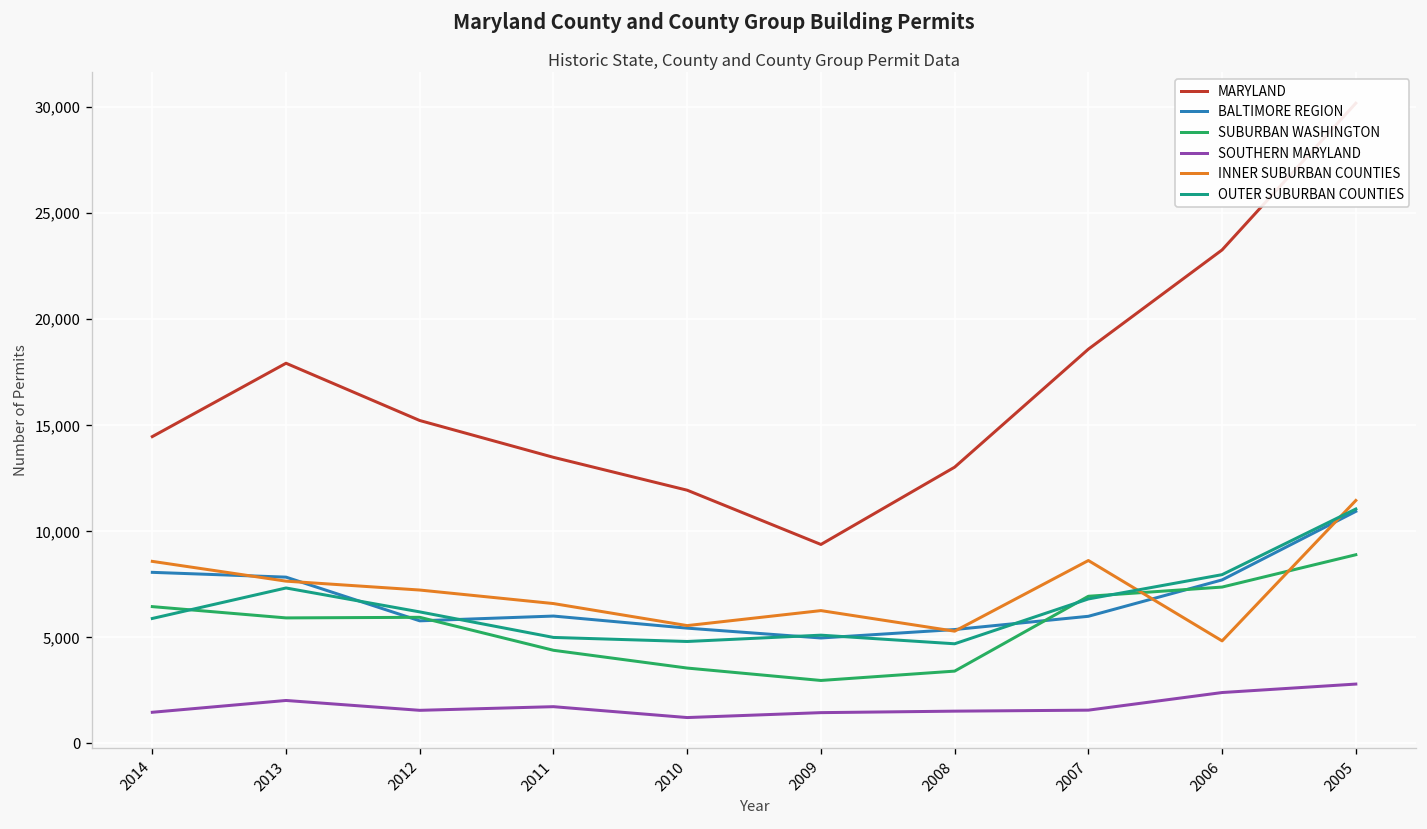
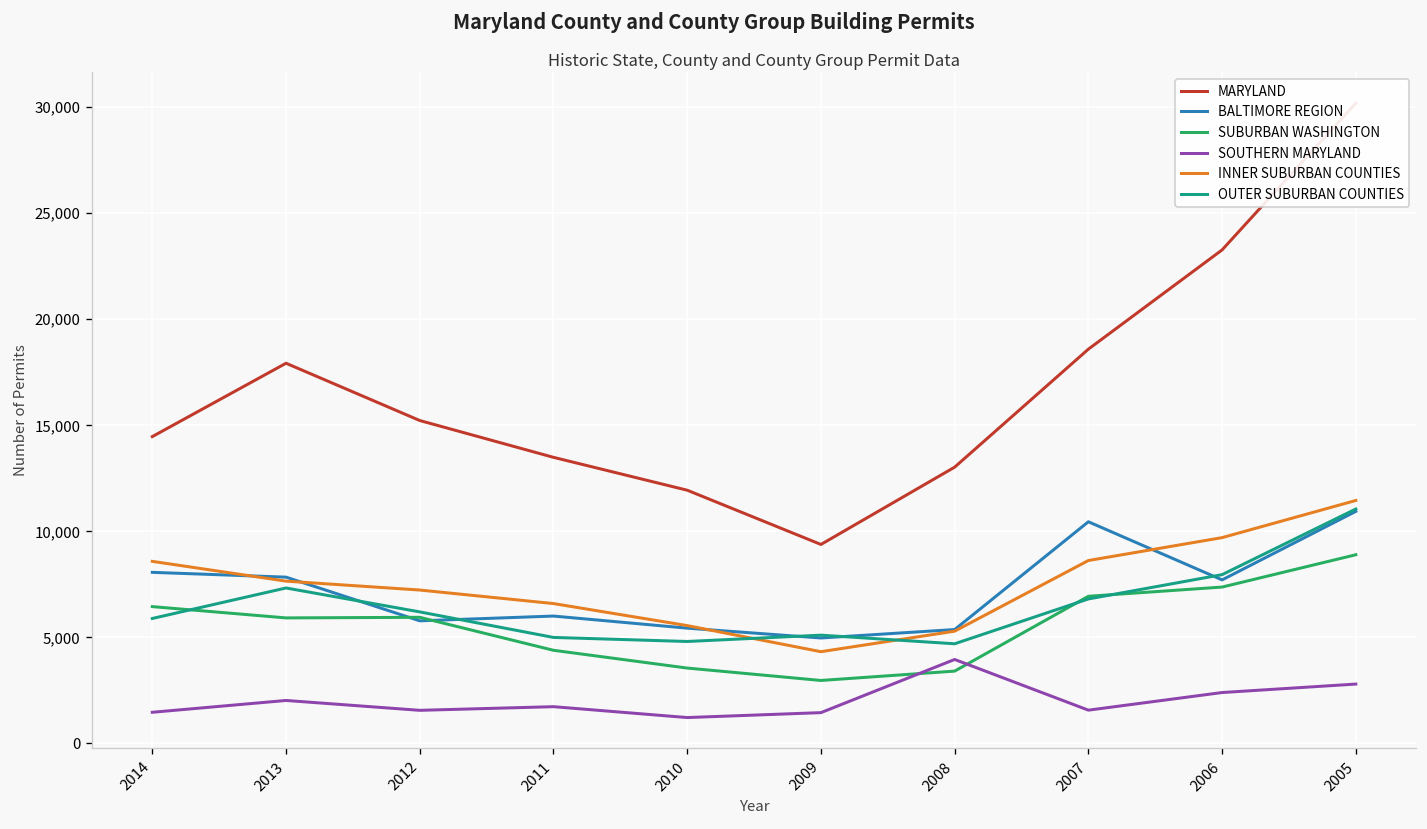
  {
    "MARYLAND": {
      "2014": "14,500",
      "2013": "17,900",
      "2012": "15,200",
      "2011": "13,500",
      "2010": "11,900",
      "2009": "9,400",
      "2008": "13,000",
      "2007": "18,600",
      "2006": "23,300"
    },
    "BALTIMORE REGION": {
      "2014": "8,100",
      "2013": "7,800",
      "2012": "5,800",
      "2011": "6,000",
-     "2007": "6,000",
+     "2007": "10,400",
      "2006": "7,700"
    },
    "SOUTHERN MARYLAND": {
      "2014": "1,500",
      "2013": "2,000",
      "2012": "1,600",
      "2011": "1,700",
      "2010": "1,200",
      "2009": "1,400",
-     "2008": "1,500",
+     "2008": "4,000",
      "2007": "1,600",
      "2006": "2,400",
      "2005": "2,800"
    },
    "INNER SUBURBAN COUNTIES": {
      "2014": "8,600",
      "2013": "7,600",
      "2012": "7,200",
      "2011": "6,600",
-     "2009": "6,300",
+     "2009": "4,300",
      "2007": "8,600",
-     "2006": "4,800",
+     "2006": "9,700",
      "2005": "11,400"
    }
  }
